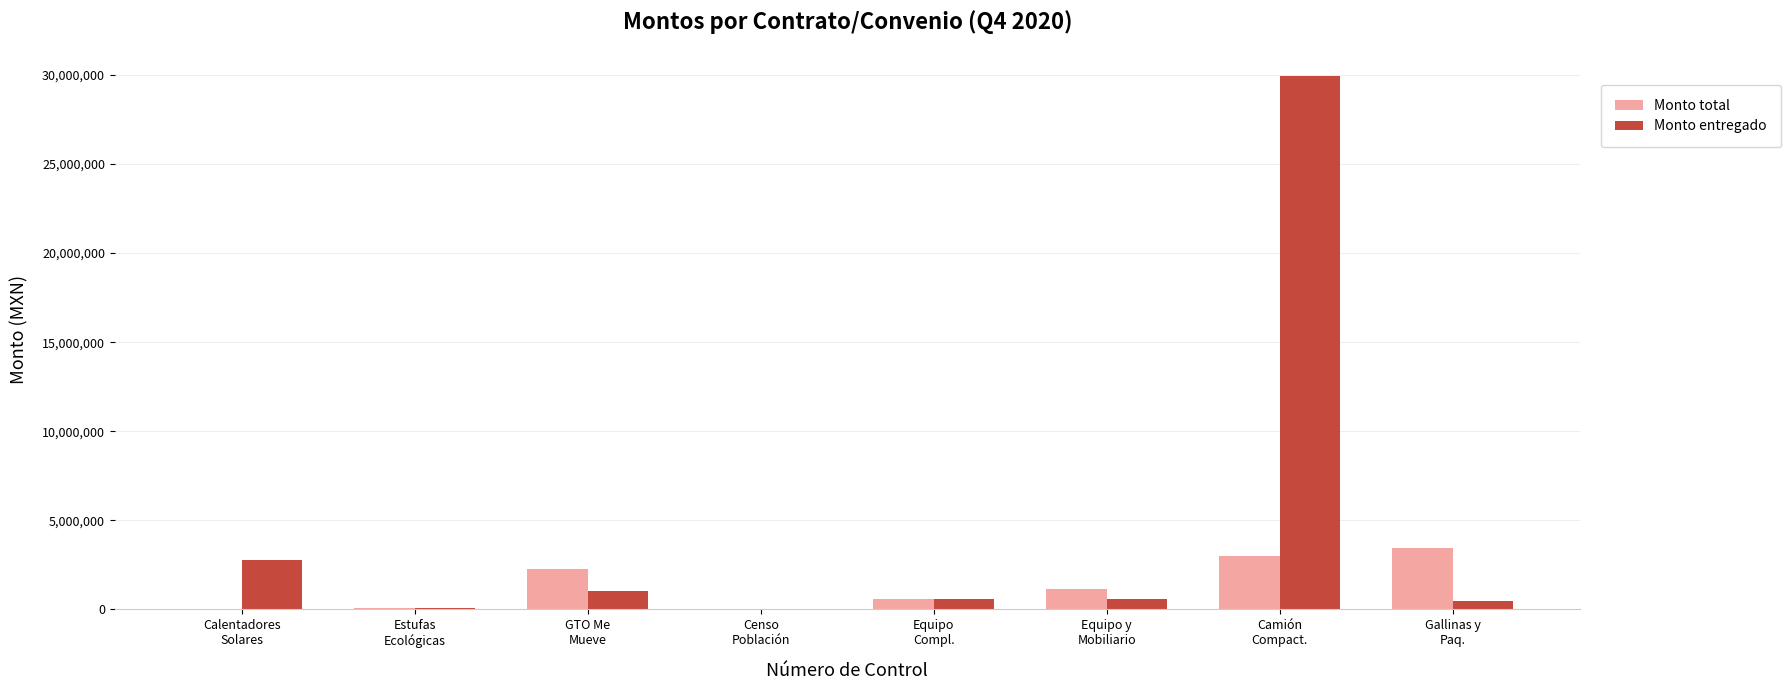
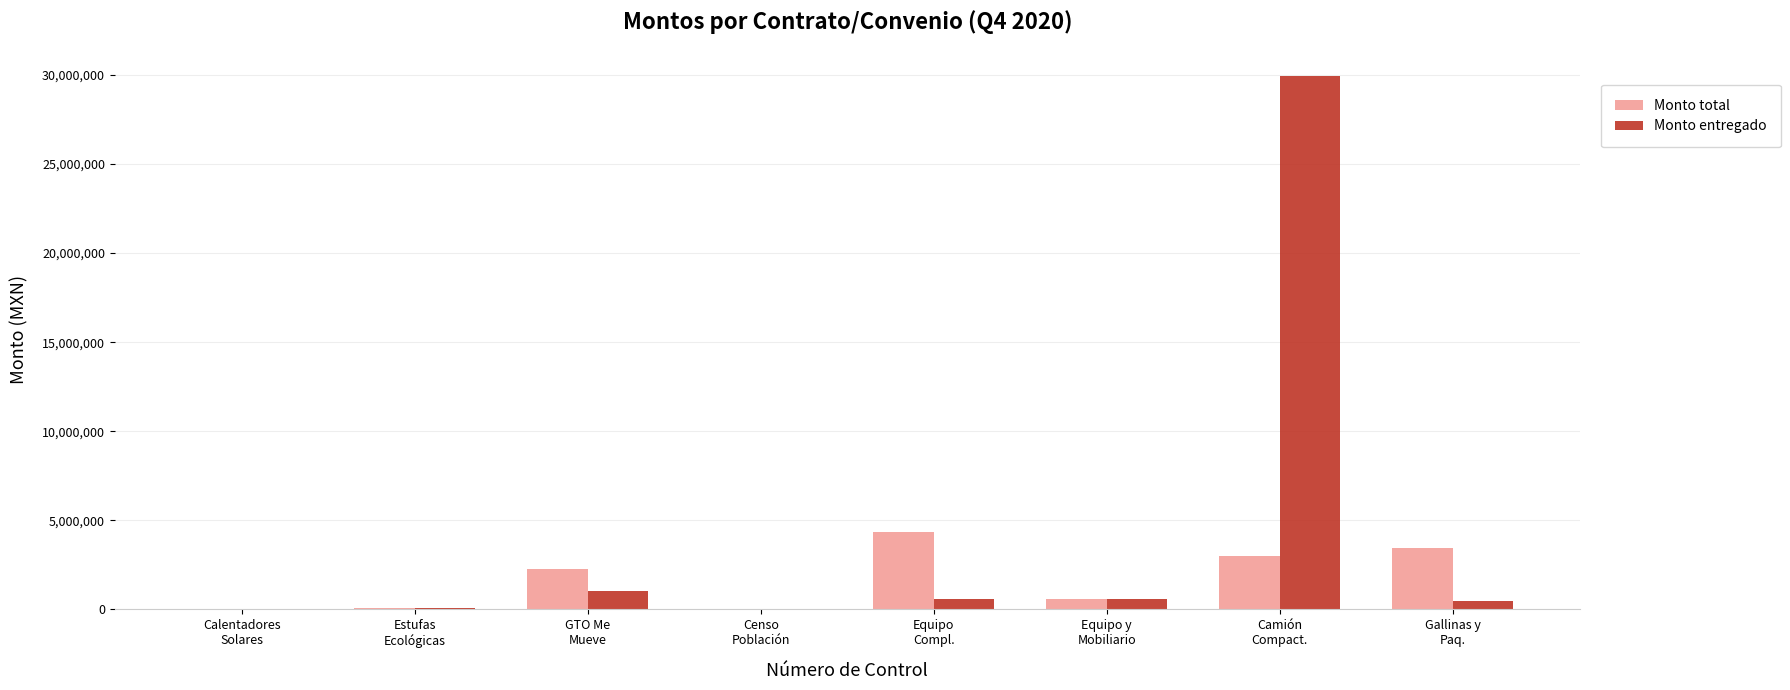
  {
    "Monto total": {
      "GTO Me Mueve": "2,300,000",
      "Censo Población": "0",
-     "Equipo Compl.": "500,000",
-     "Equipo y Mobiliario": "1,100,000",
+     "Equipo Compl.": "4,300,000",
+     "Equipo y Mobiliario": "600,000",
      "Camión Compact.": "3,000,000",
      "Gallinas y Paq.": "3,500,000"
    },
    "Monto entregado": {
-     "Calentadores Solares": "2,800,000",
+     "Calentadores Solares": "0",
      "GTO Me Mueve": "1,000,000",
      "Censo Población": "0",
      "Equipo Compl.": "500,000",
      "Equipo y Mobiliario": "600,000",
      "Camión Compact.": "29,900,000",
      "Gallinas y Paq.": "500,000"
    }
  }
